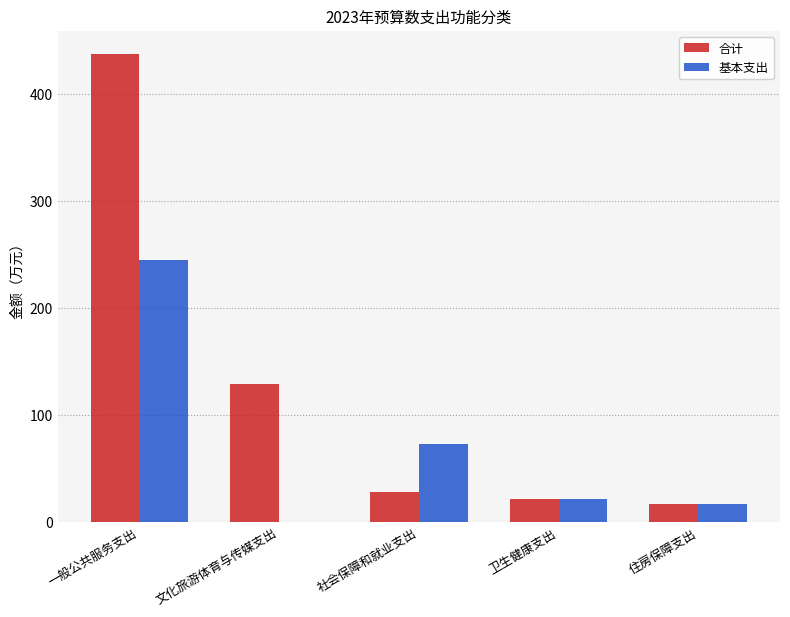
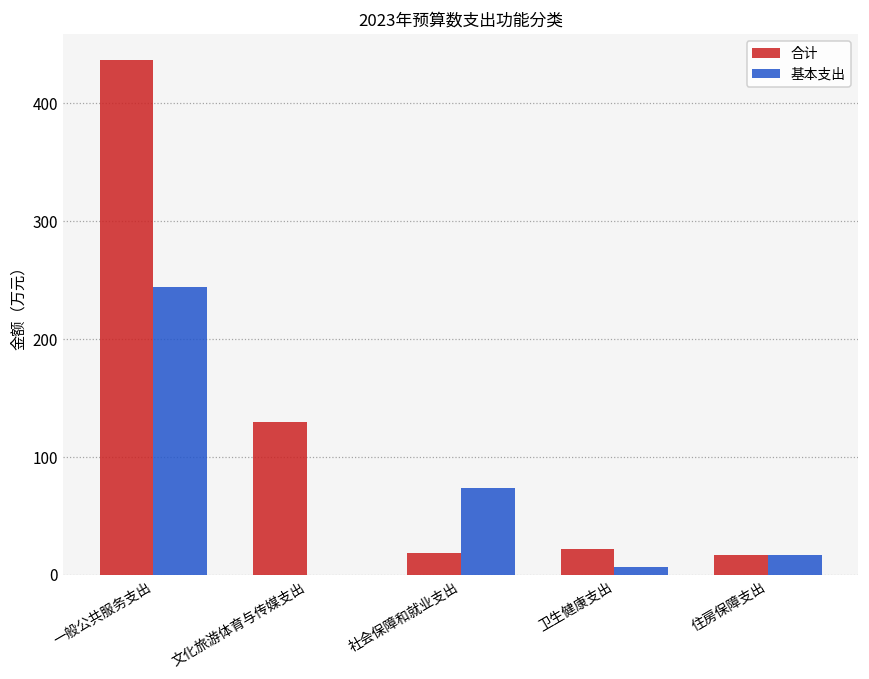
  {
    "合计": {
      "一般公共服务支出": 437,
      "文化旅游体育与传媒支出": 129,
-     "社会保障和就业支出": 28,
+     "社会保障和就业支出": 18,
      "卫生健康支出": 22,
      "住房保障支出": 17
    },
    "基本支出": {
      "一般公共服务支出": 244,
      "文化旅游体育与传媒支出": 0,
      "社会保障和就业支出": 73,
-     "卫生健康支出": 22,
+     "卫生健康支出": 6,
      "住房保障支出": 17
    }
  }
